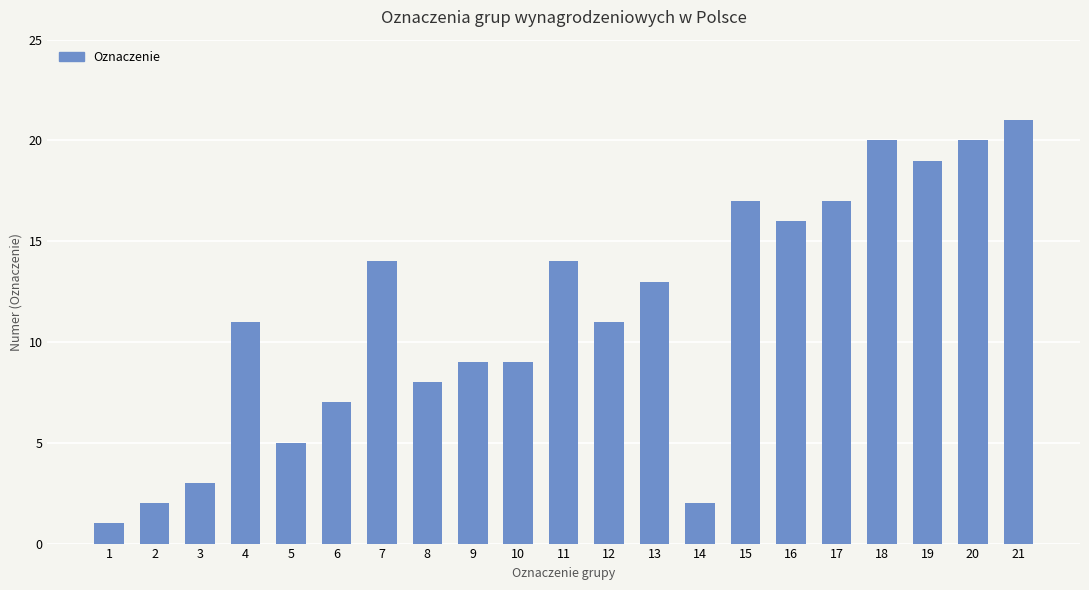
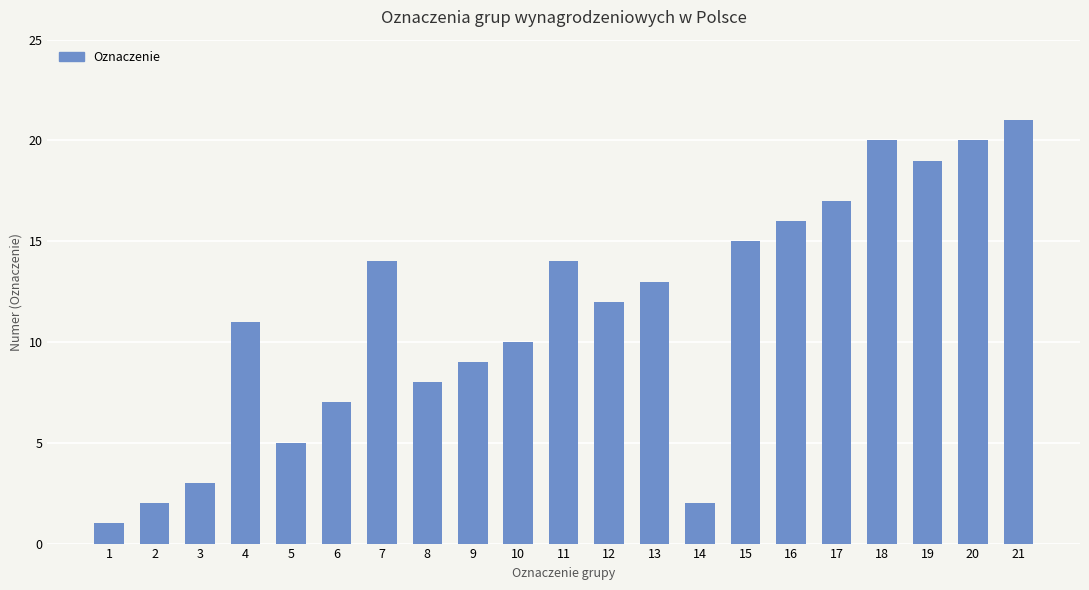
  {
    "1": 1,
    "2": 2,
    "3": 3,
    "4": 11,
    "5": 5,
    "6": 7,
    "7": 14,
    "8": 8,
    "9": 9,
-   "10": 9,
+   "10": 10,
    "11": 14,
-   "12": 11,
+   "12": 12,
    "13": 13,
    "14": 2,
-   "15": 17,
+   "15": 15,
    "16": 16,
    "17": 17,
    "18": 20,
    "19": 19,
    "20": 20,
    "21": 21
  }
